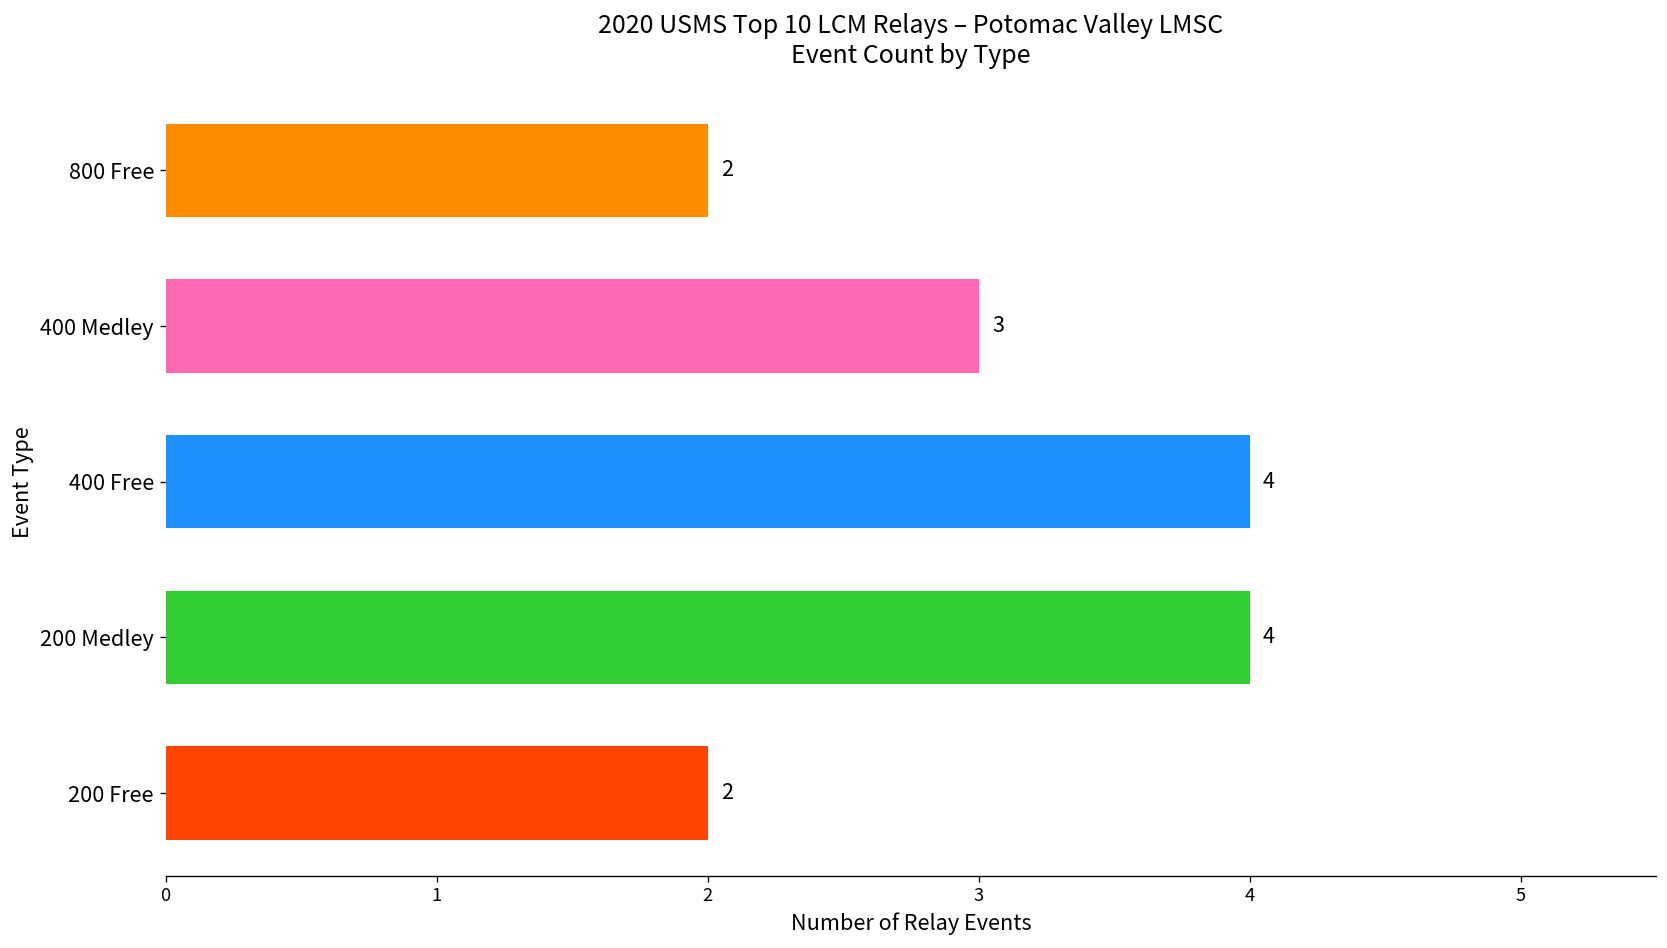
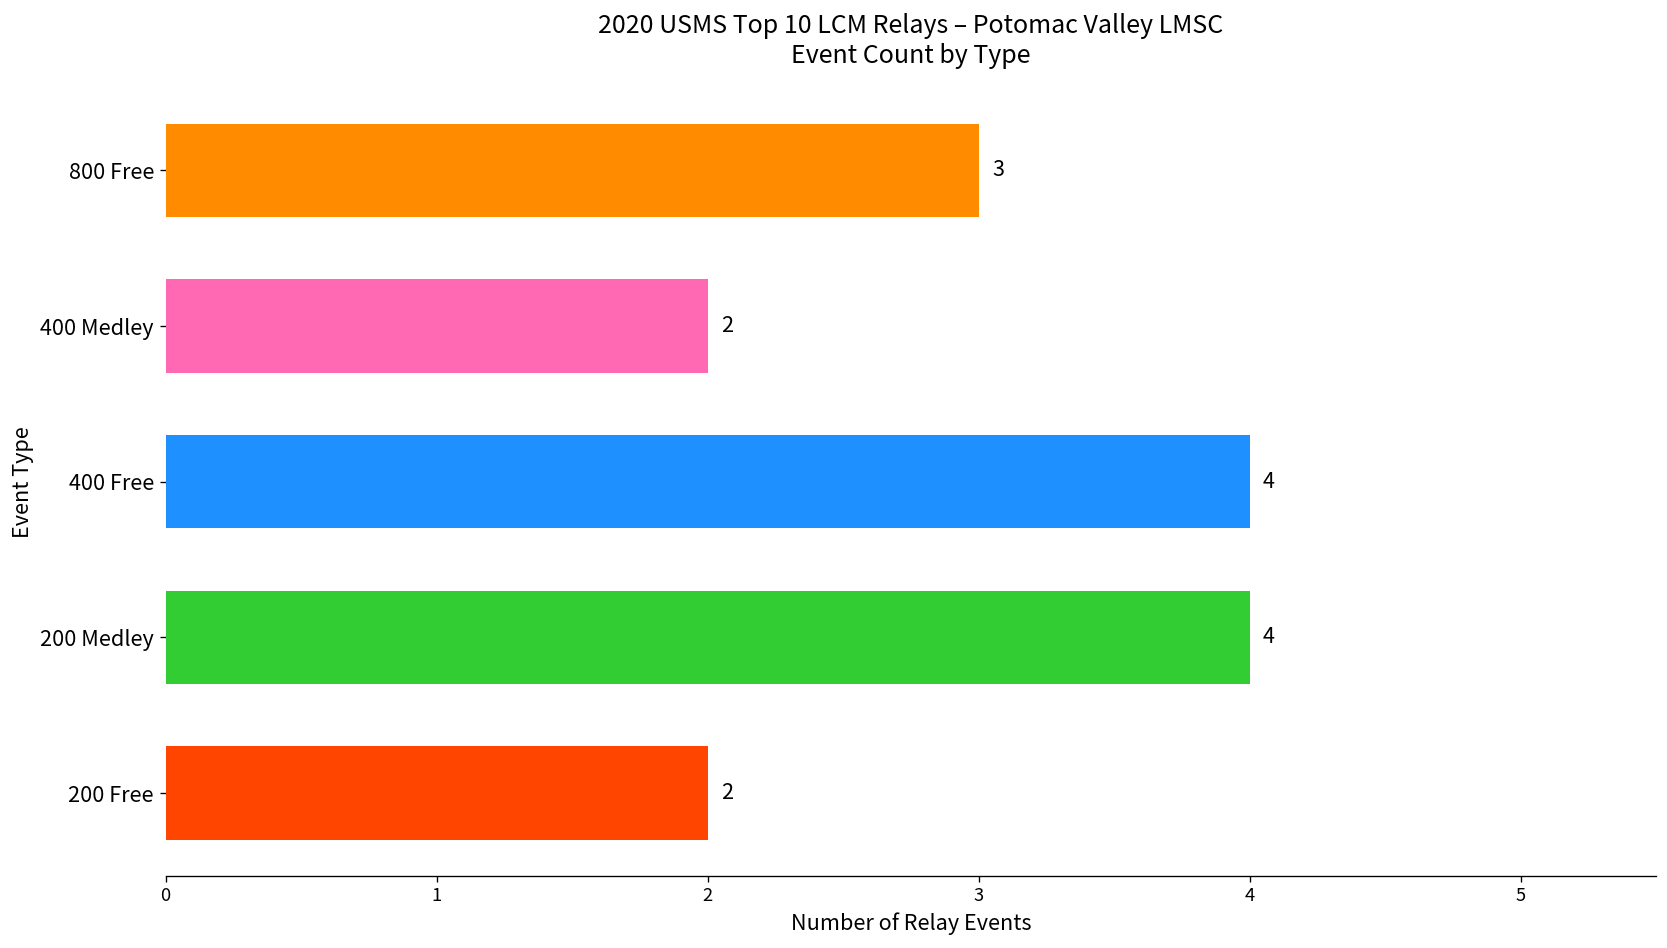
  {
-   "800 Free": 2,
-   "400 Medley": 3,
+   "800 Free": 3,
+   "400 Medley": 2,
    "400 Free": 4,
    "200 Medley": 4,
    "200 Free": 2
  }
